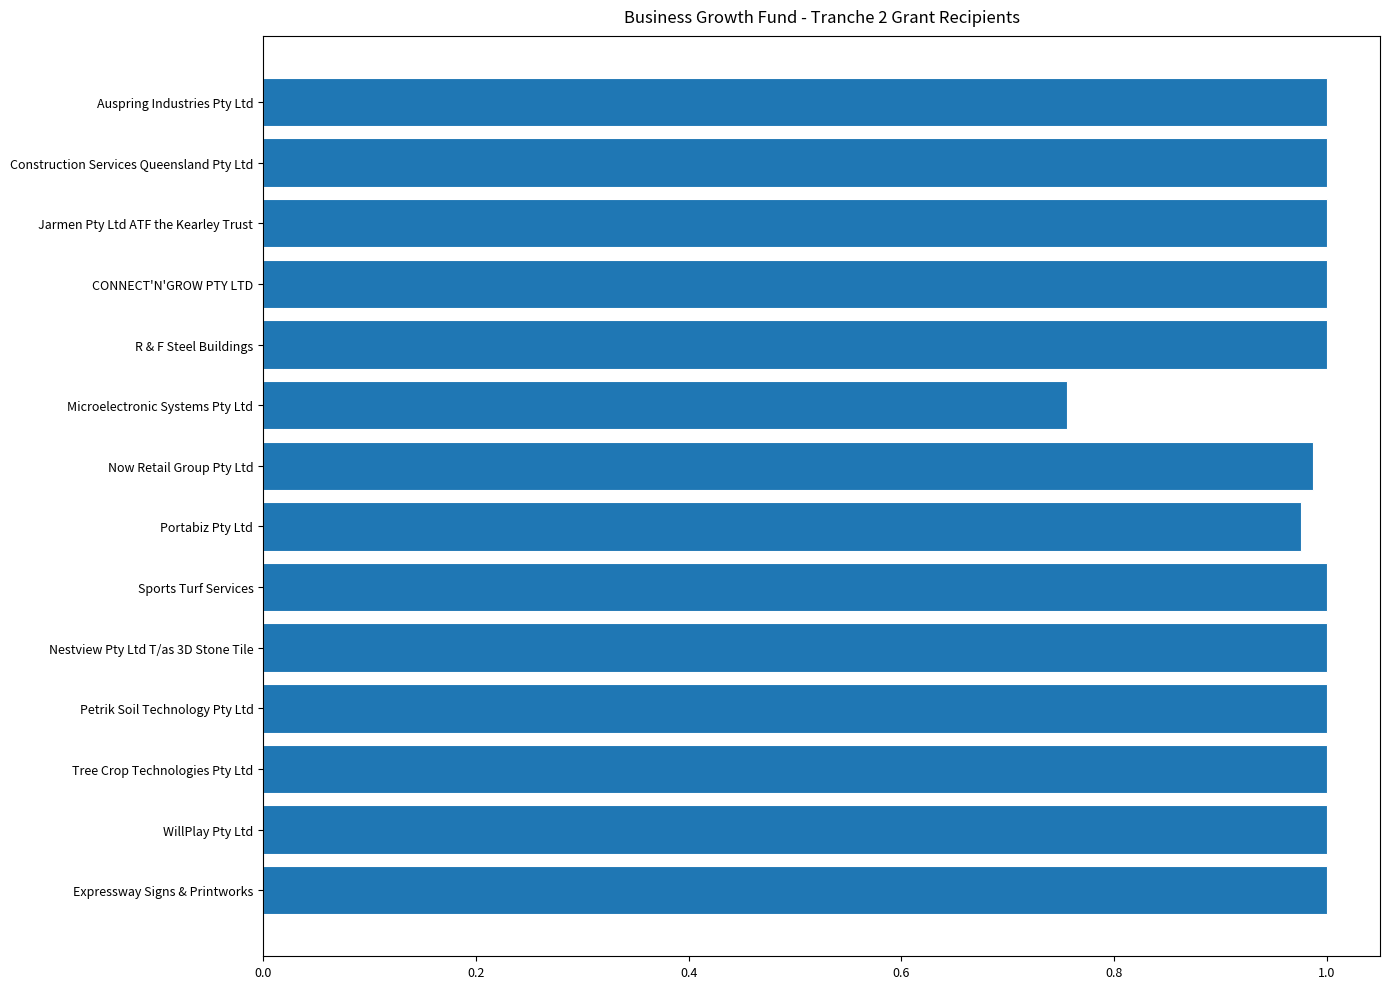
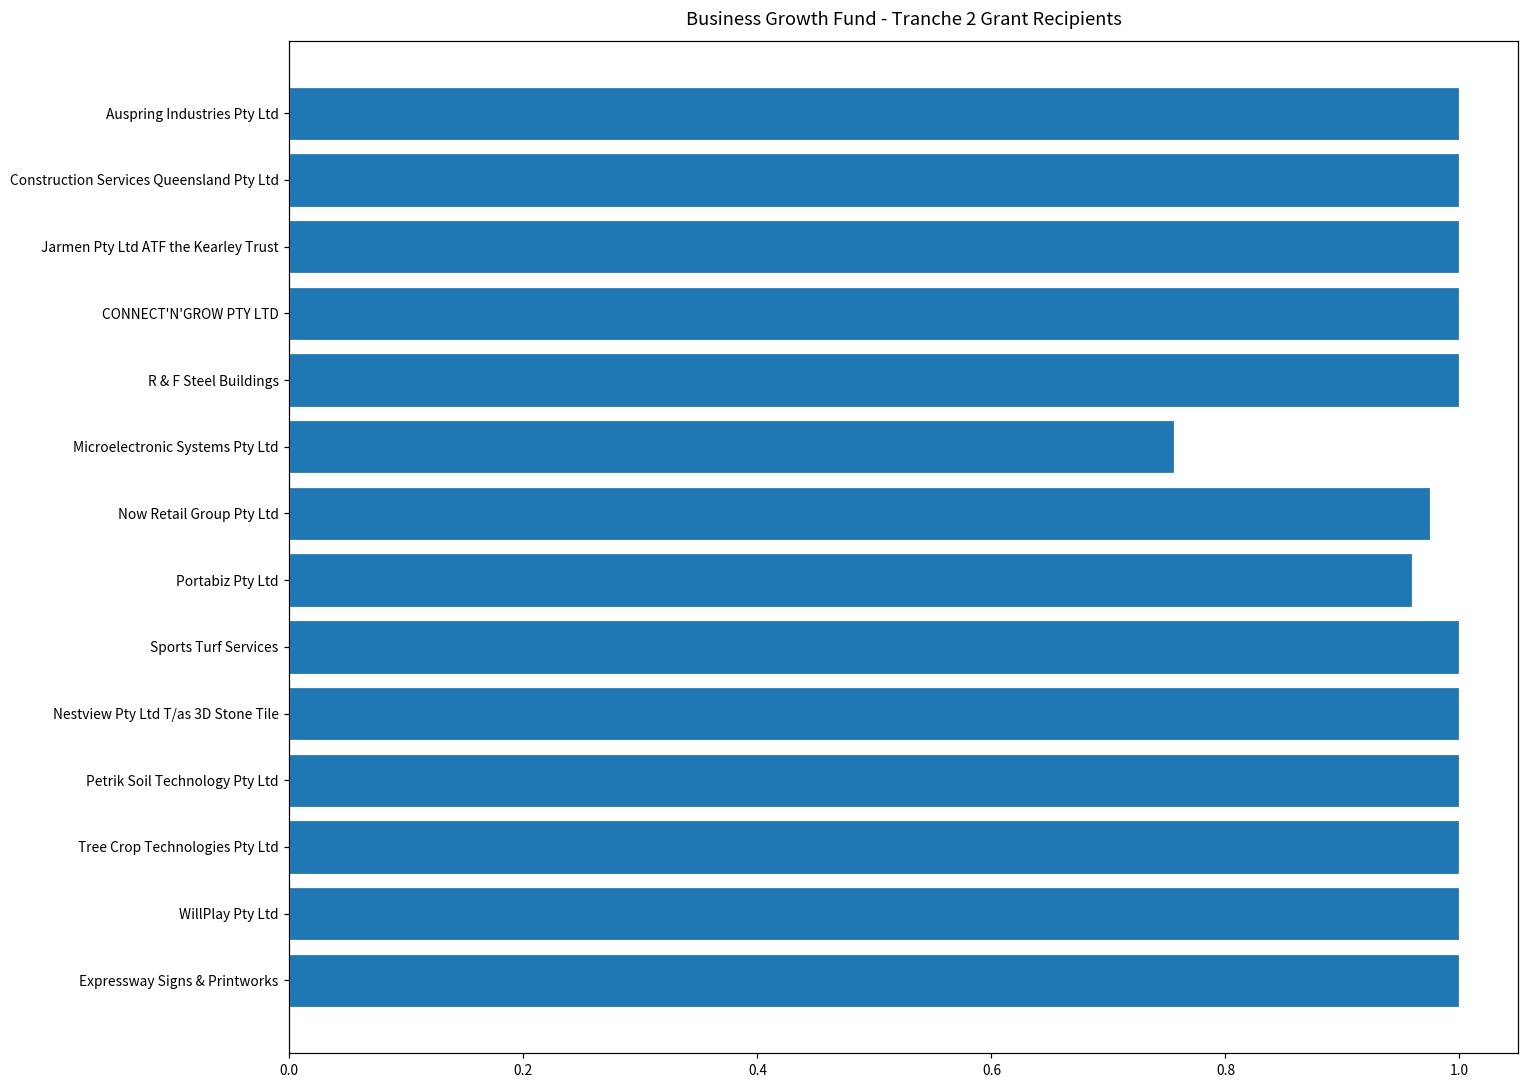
  {
    "Auspring Industries Pty Ltd": 1.000,
    "Construction Services Queensland Pty Ltd": 1.000,
    "Jarmen Pty Ltd ATF the Kearley Trust": 1.000,
    "CONNECT'N'GROW PTY LTD": 1.000,
    "R & F Steel Buildings": 1.000,
    "Microelectronic Systems Pty Ltd": 0.756,
-   "Now Retail Group Pty Ltd": 0.987,
-   "Portabiz Pty Ltd": 0.976,
+   "Now Retail Group Pty Ltd": 0.975,
+   "Portabiz Pty Ltd": 0.959,
    "Sports Turf Services": 1.000,
    "Nestview Pty Ltd T/as 3D Stone Tile": 1.000,
    "Petrik Soil Technology Pty Ltd": 1.000,
    "Tree Crop Technologies Pty Ltd": 1.000,
    "WillPlay Pty Ltd": 1.000,
    "Expressway Signs & Printworks": 1.000
  }
